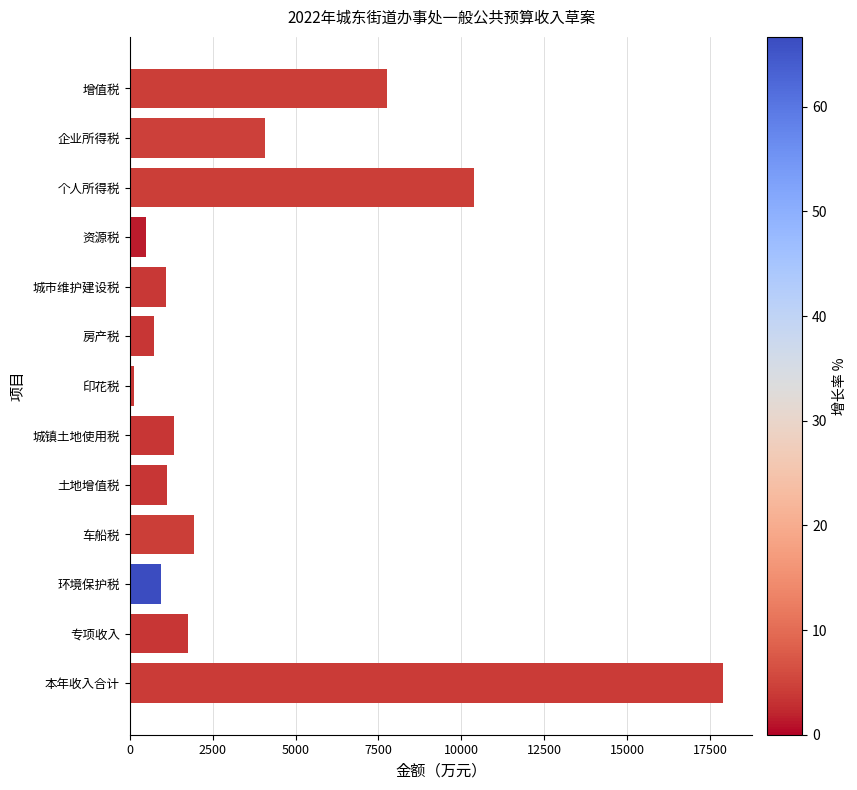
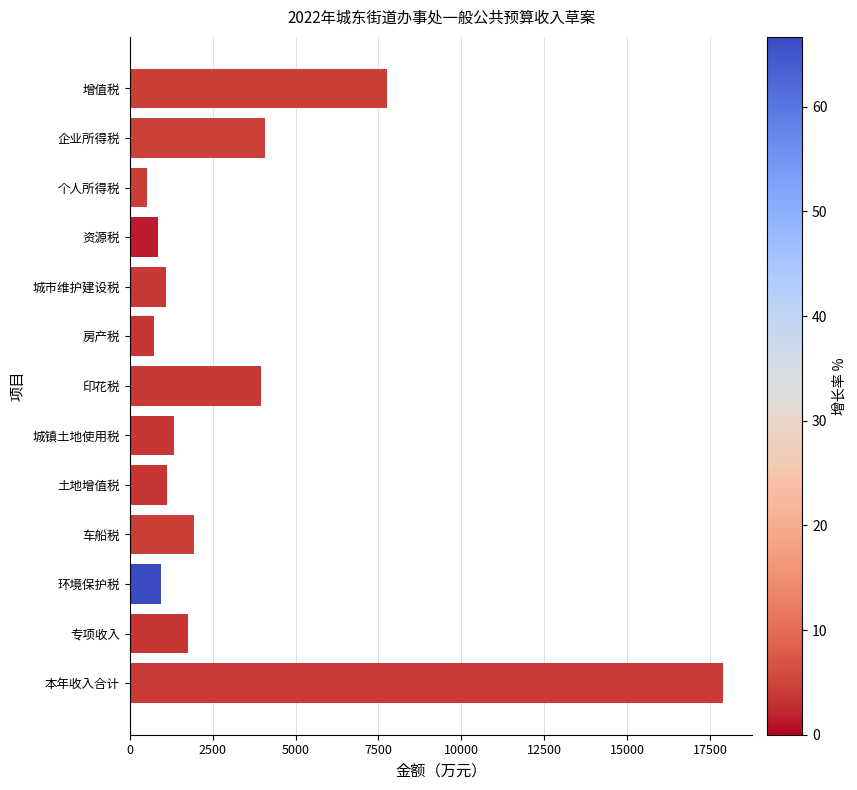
  {
    "增值税": 7800,
    "企业所得税": 4100,
-   "个人所得税": 10400,
-   "资源税": 500,
+   "个人所得税": 500,
+   "资源税": 900,
    "城市维护建设税": 1100,
    "房产税": 700,
-   "印花税": 100,
+   "印花税": 3900,
    "城镇土地使用税": 1300,
    "土地增值税": 1100,
    "车船税": 1900,
    "环境保护税": 900,
    "专项收入": 1800,
    "本年收入合计": 17900
  }
